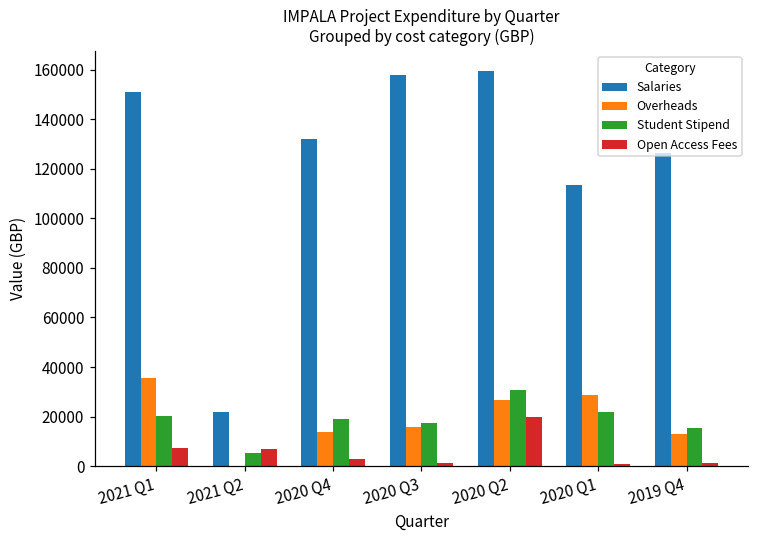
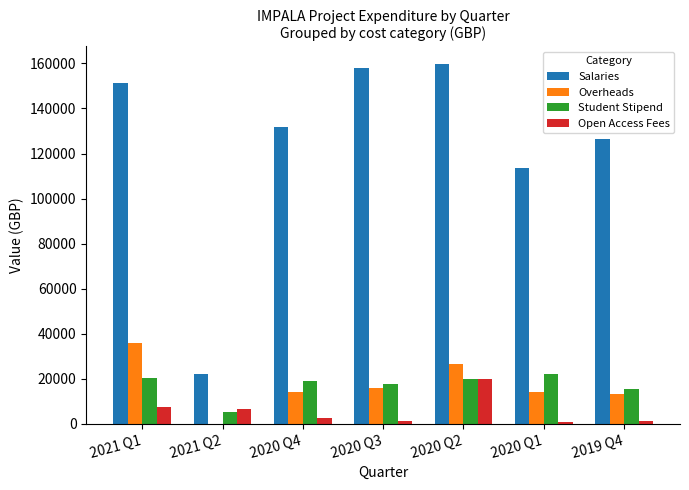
  {
    "Salaries": {
      "2021 Q1": 151000,
      "2021 Q2": 22000,
      "2020 Q4": 132000,
      "2020 Q3": 158000,
      "2020 Q2": 160000,
      "2020 Q1": 113000,
      "2019 Q4": 127000
    },
    "Overheads": {
      "2021 Q1": 36000,
      "2021 Q2": 0,
      "2020 Q4": 14000,
      "2020 Q3": 16000,
      "2020 Q2": 27000,
-     "2020 Q1": 29000,
+     "2020 Q1": 14000,
      "2019 Q4": 13000
    },
    "Student Stipend": {
      "2021 Q1": 20000,
      "2021 Q2": 5000,
      "2020 Q4": 19000,
      "2020 Q3": 18000,
-     "2020 Q2": 31000,
+     "2020 Q2": 20000,
      "2020 Q1": 22000,
      "2019 Q4": 15000
    },
    "Open Access Fees": {
      "2021 Q1": 7000,
      "2021 Q2": 7000,
      "2020 Q4": 3000,
      "2020 Q3": 1000,
      "2020 Q2": 20000
    }
  }
